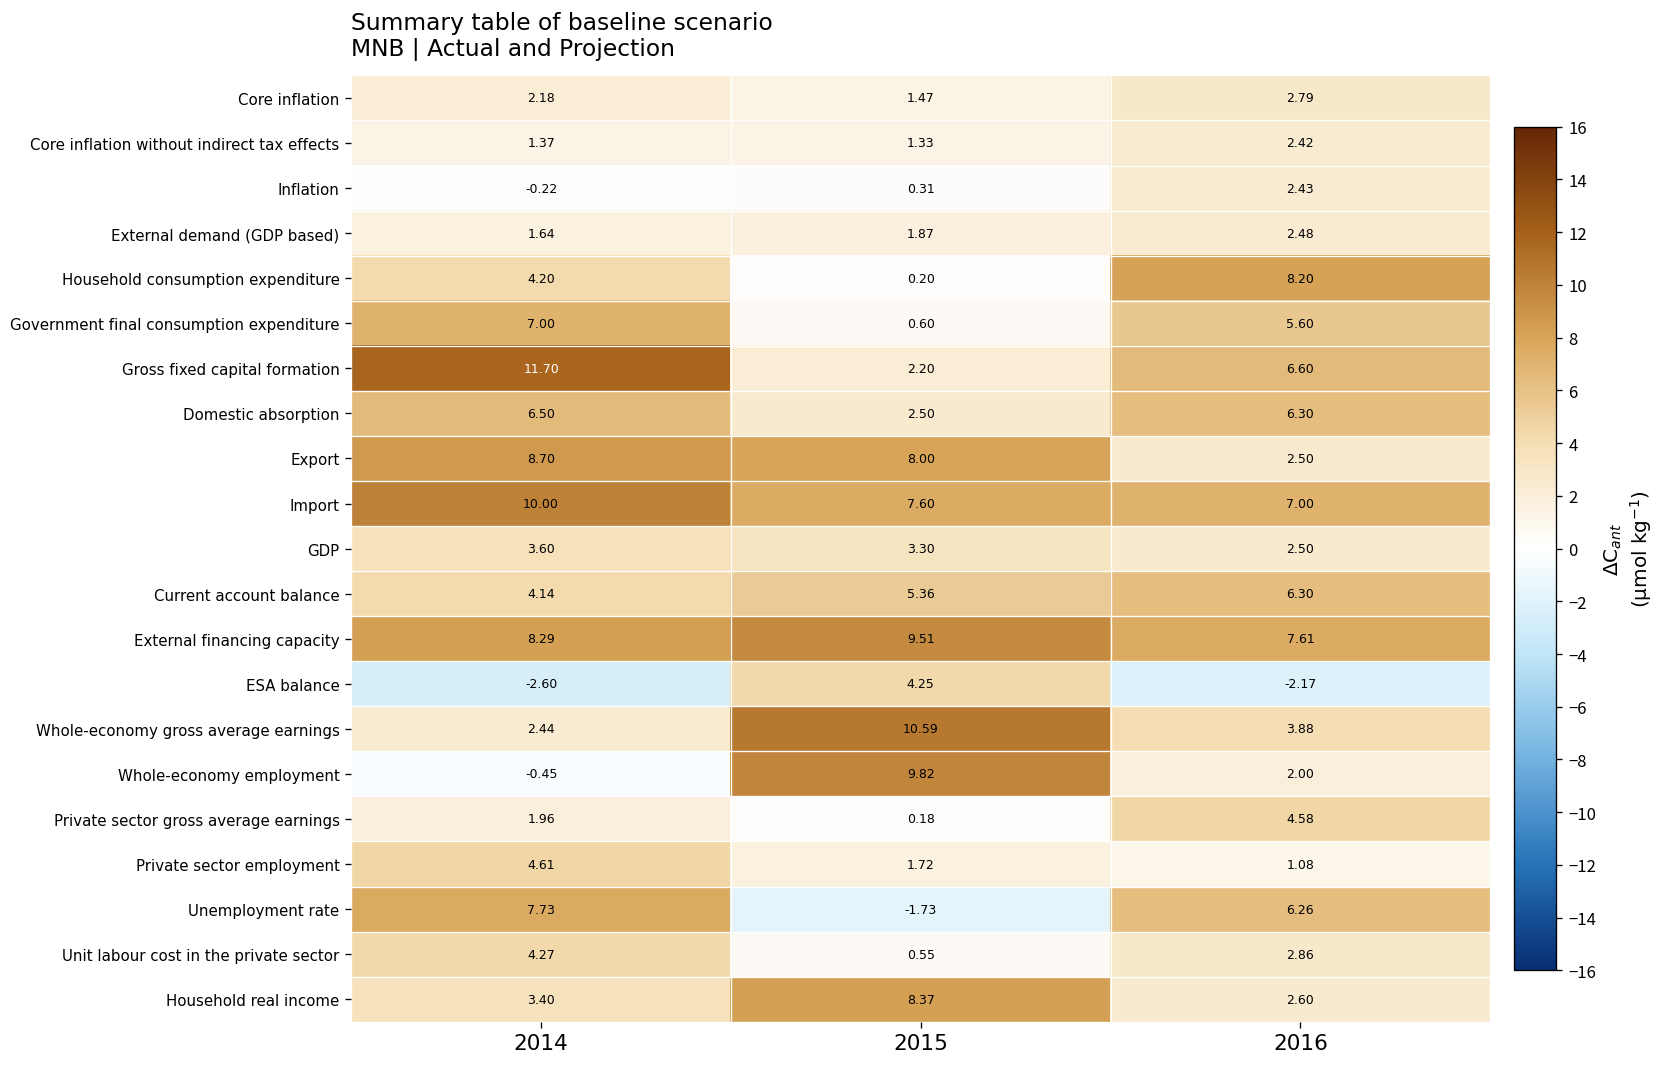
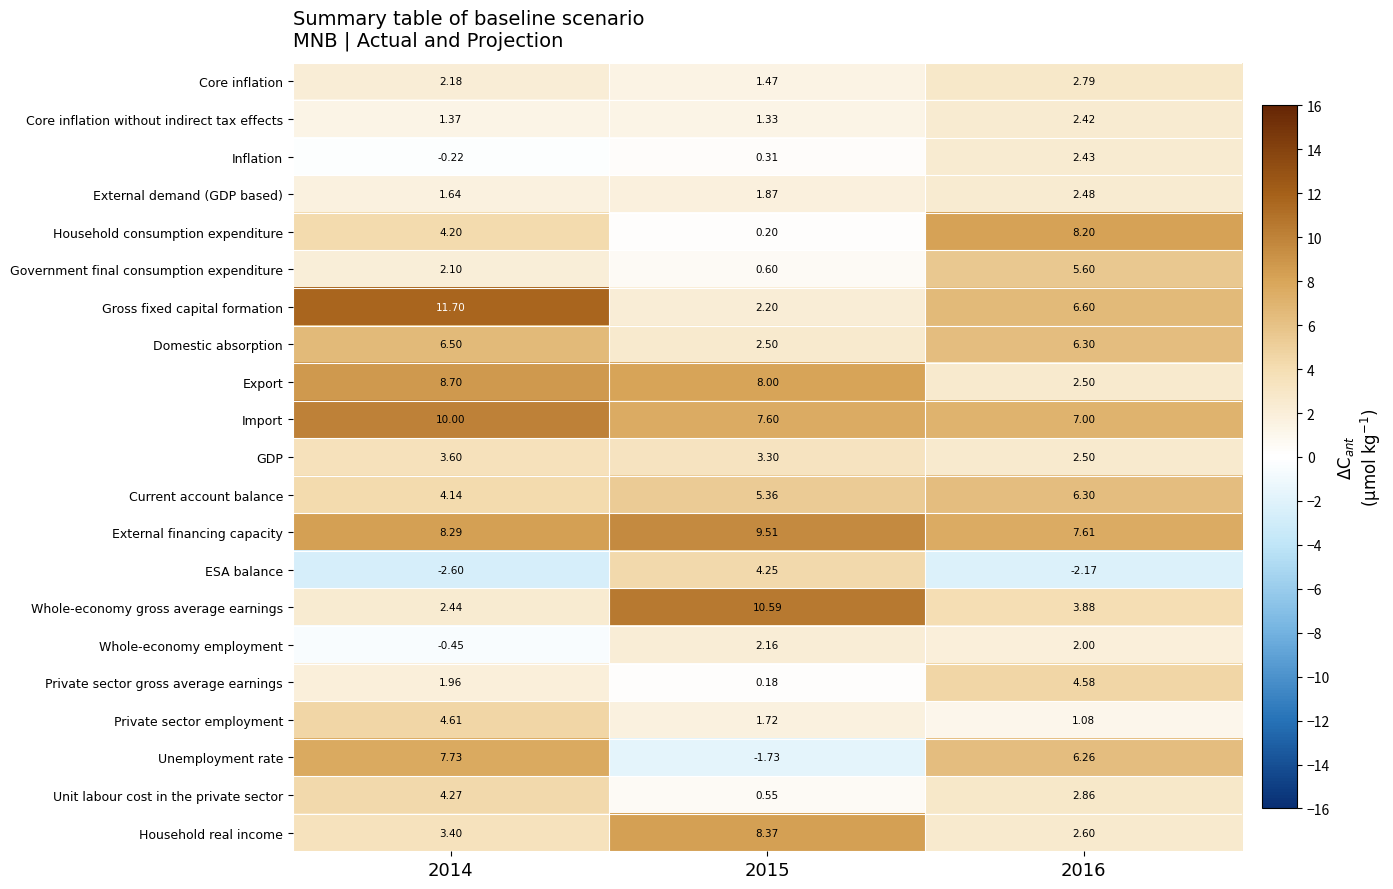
  {
    "Core inflation": {
      "2014": 2.18,
      "2015": 1.47,
      "2016": 2.79
    },
    "Core inflation without indirect tax effects": {
      "2014": 1.37,
      "2015": 1.33,
      "2016": 2.42
    },
    "Inflation": {
      "2014": -0.22,
      "2015": 0.31,
      "2016": 2.43
    },
    "External demand (GDP based)": {
      "2014": 1.64,
      "2015": 1.87,
      "2016": 2.48
    },
    "Household consumption expenditure": {
      "2014": 4.20,
      "2015": 0.20,
      "2016": 8.20
    },
    "Government final consumption expenditure": {
-     "2014": 7.00,
+     "2014": 2.10,
      "2015": 0.60,
      "2016": 5.60
    },
    "Gross fixed capital formation": {
      "2014": 11.70,
      "2015": 2.20,
      "2016": 6.60
    },
    "Domestic absorption": {
      "2014": 6.50,
      "2015": 2.50,
      "2016": 6.30
    },
    "Export": {
      "2014": 8.70,
      "2015": 8.00,
      "2016": 2.50
    },
    "Import": {
      "2014": 10.00,
      "2015": 7.60,
      "2016": 7.00
    },
    "GDP": {
      "2014": 3.60,
      "2015": 3.30,
      "2016": 2.50
    },
    "Current account balance": {
      "2014": 4.14,
      "2015": 5.36,
      "2016": 6.30
    },
    "External financing capacity": {
      "2014": 8.29,
      "2015": 9.51,
      "2016": 7.61
    },
    "ESA balance": {
      "2014": -2.60,
      "2015": 4.25,
      "2016": -2.17
    },
    "Whole-economy gross average earnings": {
      "2014": 2.44,
      "2015": 10.59,
      "2016": 3.88
    },
    "Whole-economy employment": {
      "2014": -0.45,
-     "2015": 9.82,
+     "2015": 2.16,
      "2016": 2.00
    },
    "Private sector gross average earnings": {
      "2014": 1.96,
      "2015": 0.18,
      "2016": 4.58
    },
    "Private sector employment": {
      "2014": 4.61,
      "2015": 1.72,
      "2016": 1.08
    },
    "Unemployment rate": {
      "2014": 7.73,
      "2015": -1.73,
      "2016": 6.26
    },
    "Unit labour cost in the private sector": {
      "2014": 4.27,
      "2015": 0.55,
      "2016": 2.86
    },
    "Household real income": {
      "2014": 3.40,
      "2015": 8.37,
      "2016": 2.60
    }
  }
